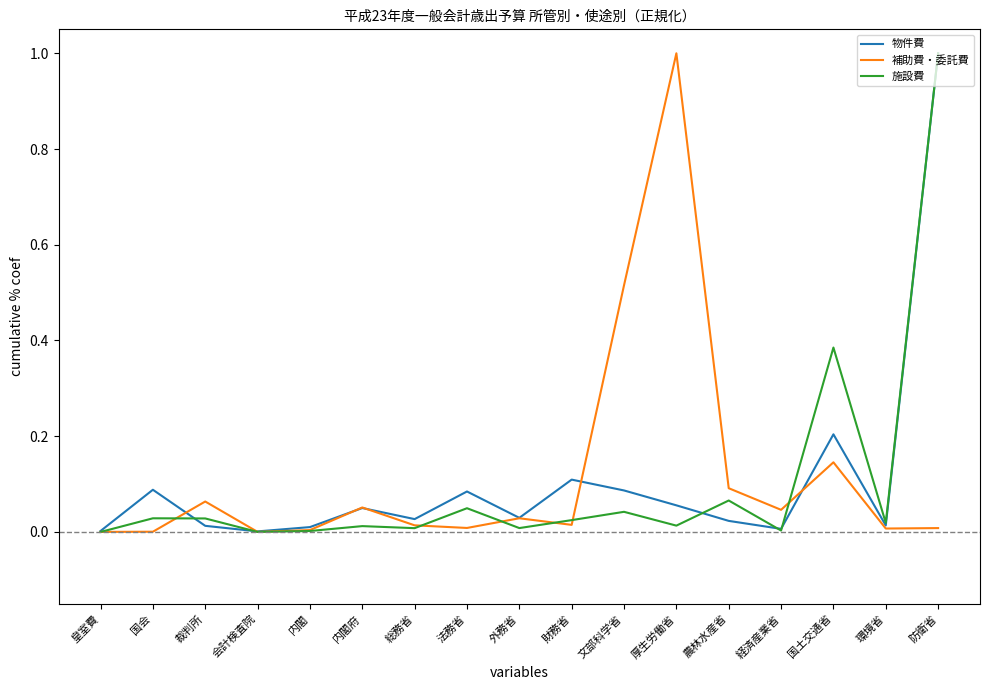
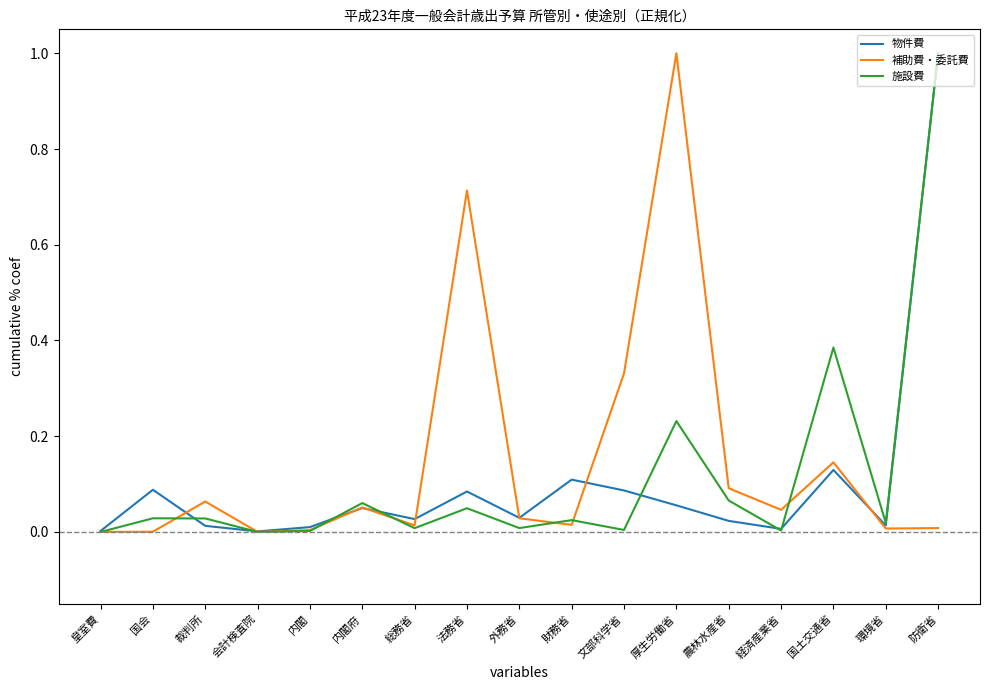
  {
    "物件費": {
      "国会": 0.09,
      "裁判所": 0.01,
      "内閣": 0.01,
      "総務省": 0.03,
      "法務省": 0.08,
      "財務省": 0.11,
      "文部科学省": 0.09,
      "厚生労働省": 0.06,
      "農林水産省": 0.02,
-     "国土交通省": 0.20,
+     "国土交通省": 0.13,
      "環境省": 0.01
    },
    "補助費・委託費": {
      "国会": 0.00,
      "裁判所": 0.06,
      "総務省": 0.01,
-     "法務省": 0.01,
+     "法務省": 0.71,
      "財務省": 0.01,
-     "文部科学省": 0.52,
+     "文部科学省": 0.33,
      "厚生労働省": 1.00,
      "農林水産省": 0.09,
      "経済産業省": 0.05,
      "国土交通省": 0.15,
      "環境省": 0.01,
      "防衛省": 0.01
    },
    "施設費": {
      "国会": 0.03,
      "裁判所": 0.03,
-     "内閣府": 0.01,
+     "内閣府": 0.06,
      "総務省": 0.01,
      "法務省": 0.05,
      "外務省": 0.01,
      "財務省": 0.02,
-     "文部科学省": 0.04,
-     "厚生労働省": 0.01,
+     "文部科学省": 0.00,
+     "厚生労働省": 0.23,
      "農林水産省": 0.07,
      "国土交通省": 0.39,
      "環境省": 0.02
    }
  }
